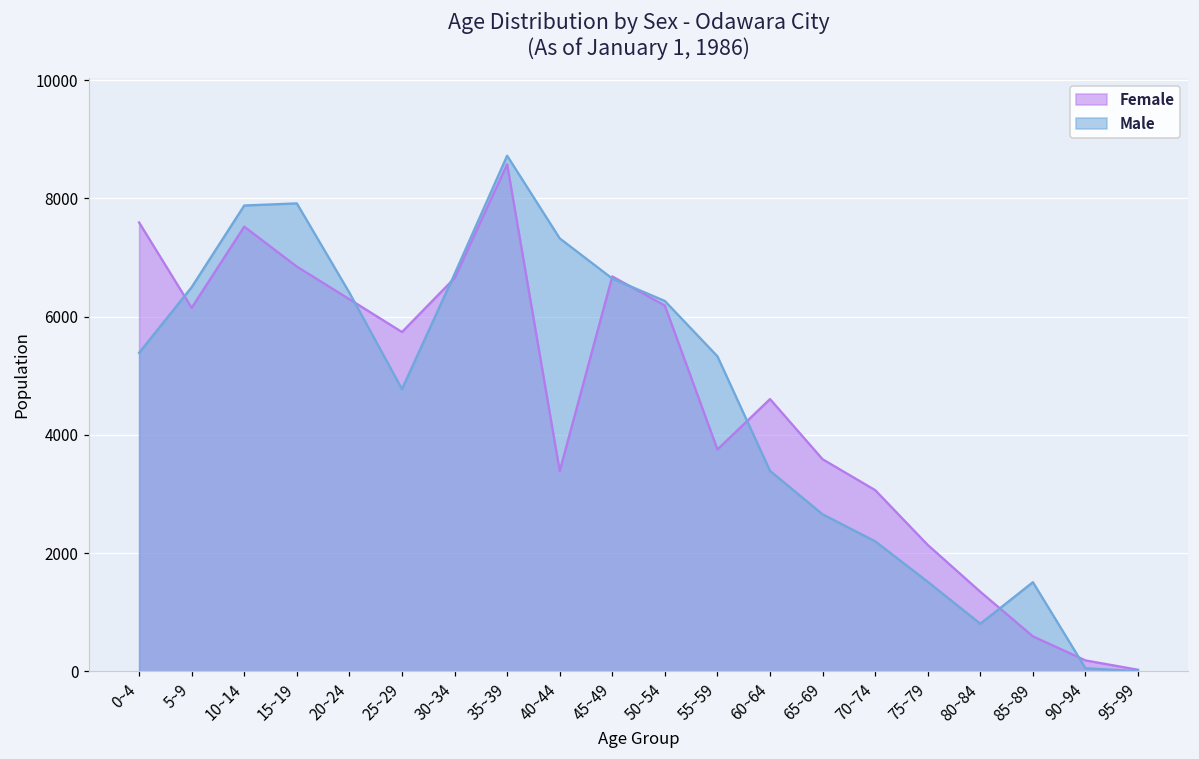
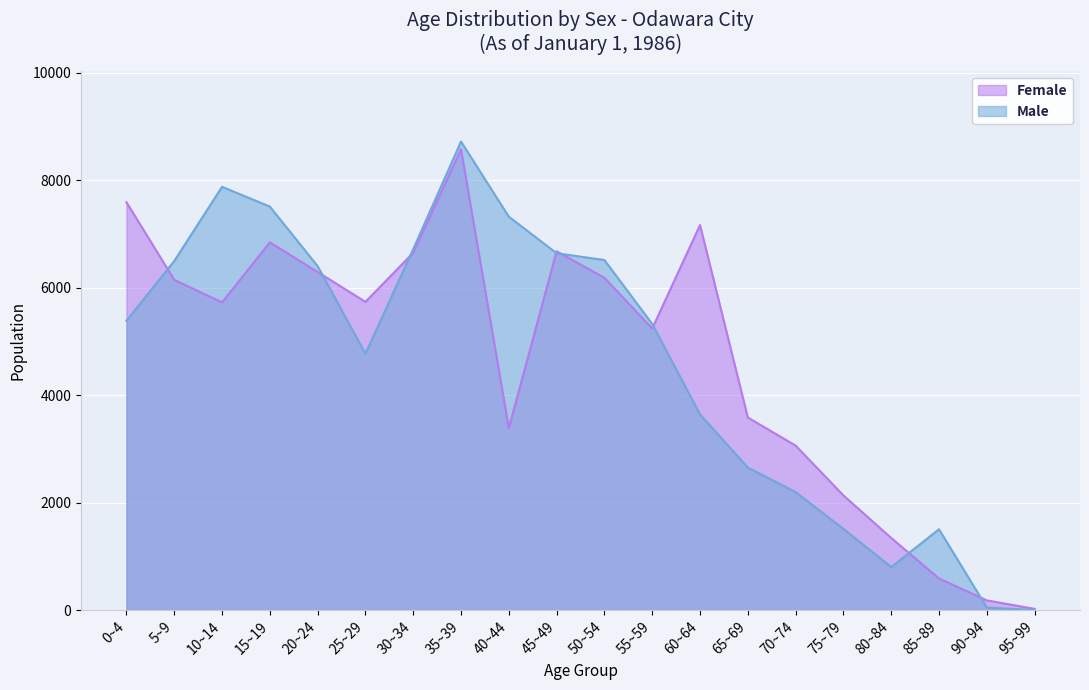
  {
    "Female": {
      "0~4": 7600,
      "5~9": 6200,
-     "10~14": 7500,
+     "10~14": 5700,
      "15~19": 6800,
      "20~24": 6300,
      "25~29": 5700,
      "30~34": 6700,
      "35~39": 8600,
      "40~44": 3400,
      "50~54": 6200,
-     "55~59": 3800,
-     "60~64": 4600,
+     "55~59": 5200,
+     "60~64": 7200,
      "65~69": 3600,
      "70~74": 3100,
      "75~79": 2100,
      "80~84": 1300,
      "85~89": 600,
      "90~94": 200
    },
    "Male": {
      "0~4": 5400,
      "5~9": 6500,
      "10~14": 7900,
-     "15~19": 7900,
+     "15~19": 7500,
      "20~24": 6400,
      "25~29": 4800,
      "30~34": 6700,
      "35~39": 8700,
      "40~44": 7300,
-     "50~54": 6300,
+     "50~54": 6500,
      "55~59": 5300,
-     "60~64": 3400,
+     "60~64": 3600,
      "65~69": 2700,
      "70~74": 2200,
      "75~79": 1500,
      "80~84": 800,
      "85~89": 1500,
      "90~94": 100
    }
  }
